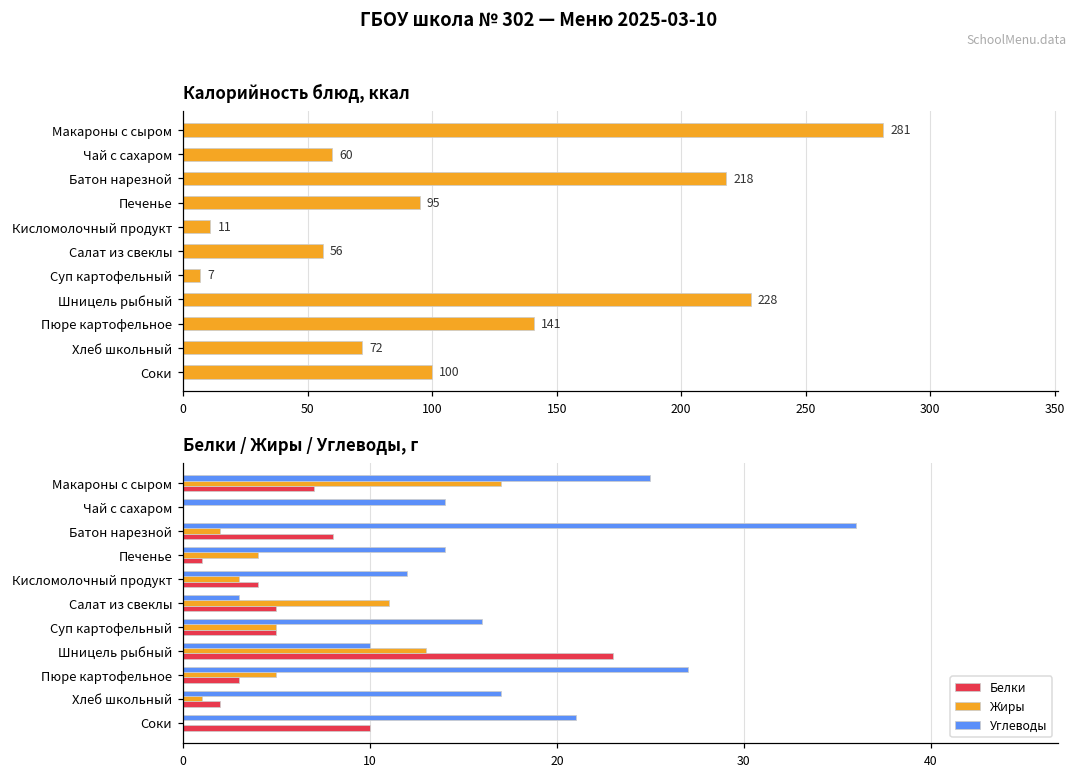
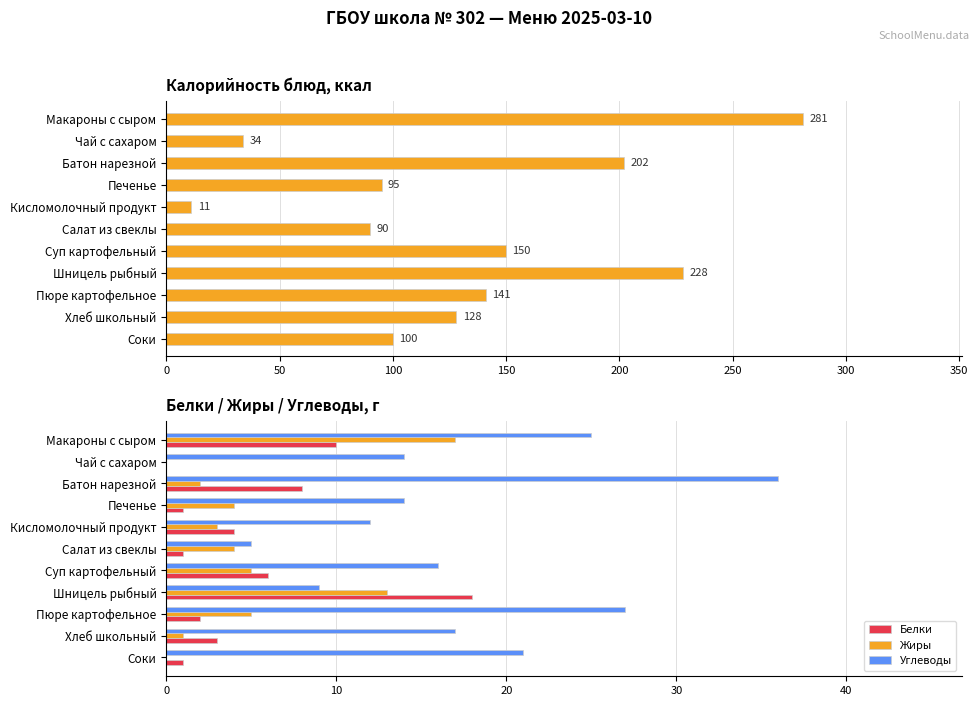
  {
    "Калорийность блюд, ккал": {
      "Макароны с сыром": 281,
-     "Чай с сахаром": 60,
-     "Батон нарезной": 218,
+     "Чай с сахаром": 34,
+     "Батон нарезной": 202,
      "Печенье": 95,
      "Кисломолочный продукт": 11,
-     "Салат из свеклы": 56,
-     "Суп картофельный": 7,
+     "Салат из свеклы": 90,
+     "Суп картофельный": 150,
      "Шницель рыбный": 228,
      "Пюре картофельное": 141,
-     "Хлеб школьный": 72,
+     "Хлеб школьный": 128,
      "Соки": 100
    },
    "Белки / Жиры / Углеводы, г": {
      "Белки": {
-       "Макароны с сыром": 7,
+       "Макароны с сыром": 10,
        "Чай с сахаром": 0,
        "Батон нарезной": 8,
        "Печенье": 1,
        "Кисломолочный продукт": 4,
-       "Салат из свеклы": 5,
-       "Суп картофельный": 5,
-       "Шницель рыбный": 23,
-       "Пюре картофельное": 3,
-       "Хлеб школьный": 2,
-       "Соки": 10
+       "Салат из свеклы": 1,
+       "Суп картофельный": 6,
+       "Шницель рыбный": 18,
+       "Пюре картофельное": 2,
+       "Хлеб школьный": 3,
+       "Соки": 1
      },
      "Жиры": {
        "Макароны с сыром": 17,
        "Чай с сахаром": 0,
        "Батон нарезной": 2,
        "Печенье": 4,
        "Кисломолочный продукт": 3,
-       "Салат из свеклы": 11,
+       "Салат из свеклы": 4,
        "Суп картофельный": 5,
        "Шницель рыбный": 13,
        "Пюре картофельное": 5,
        "Хлеб школьный": 1,
        "Соки": 0
      },
      "Углеводы": {
        "Макароны с сыром": 25,
        "Чай с сахаром": 14,
        "Батон нарезной": 36,
        "Печенье": 14,
        "Кисломолочный продукт": 12,
-       "Салат из свеклы": 3,
+       "Салат из свеклы": 5,
        "Суп картофельный": 16,
-       "Шницель рыбный": 10,
+       "Шницель рыбный": 9,
        "Пюре картофельное": 27,
        "Хлеб школьный": 17,
        "Соки": 21
      }
    }
  }
